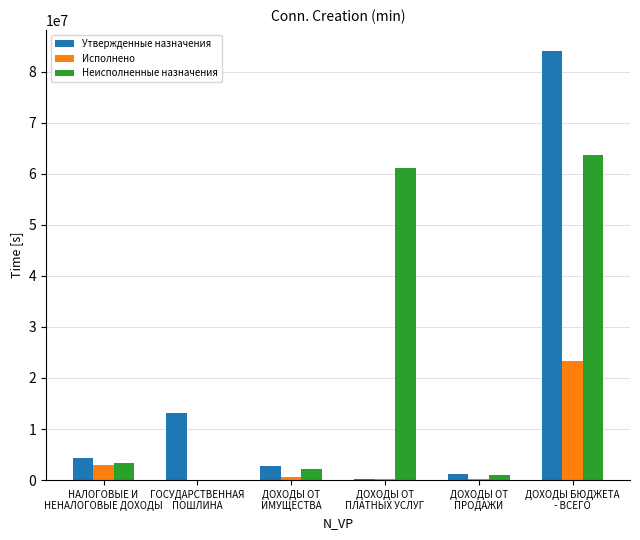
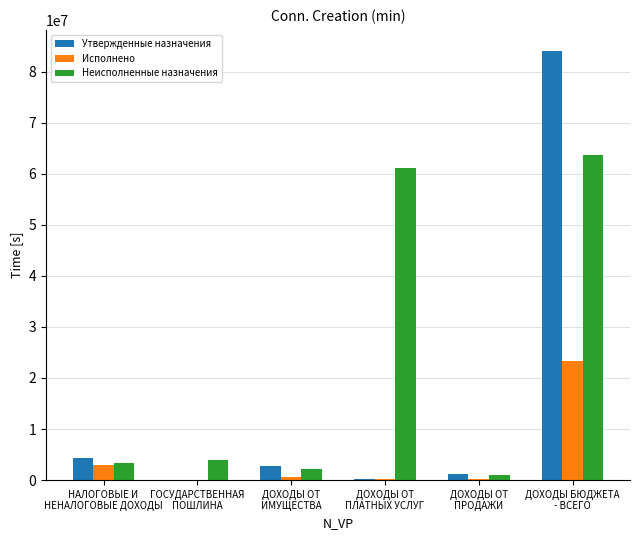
  {
    "Утвержденные назначения": {
      "НАЛОГОВЫЕ И НЕНАЛОГОВЫЕ ДОХОДЫ": 4000000,
-     "ГОСУДАРСТВЕННАЯ ПОШЛИНА": 13000000,
+     "ГОСУДАРСТВЕННАЯ ПОШЛИНА": 0,
      "ДОХОДЫ ОТ ИМУЩЕСТВА": 3000000,
      "ДОХОДЫ ОТ ПРОДАЖИ": 1000000,
      "ДОХОДЫ БЮДЖЕТА - ВСЕГО": 84000000
    },
    "Исполнено": {
      "НАЛОГОВЫЕ И НЕНАЛОГОВЫЕ ДОХОДЫ": 3000000,
      "ДОХОДЫ ОТ ИМУЩЕСТВА": 1000000,
      "ДОХОДЫ БЮДЖЕТА - ВСЕГО": 23000000
    },
    "Неисполненные назначения": {
      "НАЛОГОВЫЕ И НЕНАЛОГОВЫЕ ДОХОДЫ": 3000000,
-     "ГОСУДАРСТВЕННАЯ ПОШЛИНА": 0,
+     "ГОСУДАРСТВЕННАЯ ПОШЛИНА": 4000000,
      "ДОХОДЫ ОТ ИМУЩЕСТВА": 2000000,
      "ДОХОДЫ ОТ ПЛАТНЫХ УСЛУГ": 61000000,
      "ДОХОДЫ ОТ ПРОДАЖИ": 1000000,
      "ДОХОДЫ БЮДЖЕТА - ВСЕГО": 64000000
    }
  }
